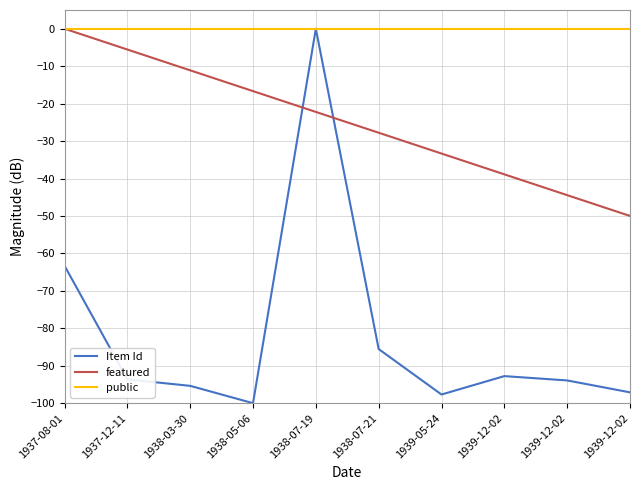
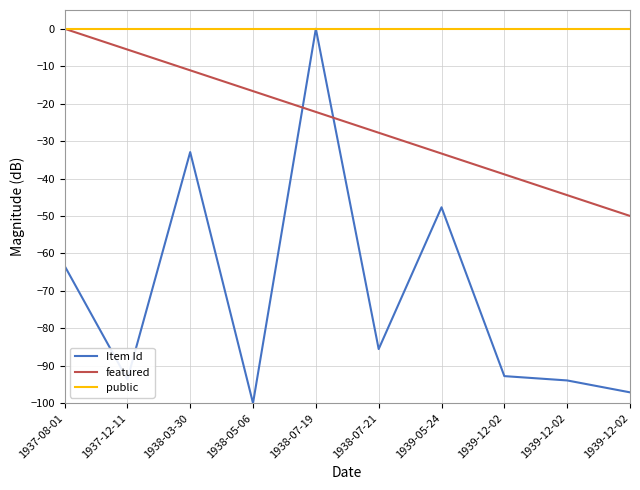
  {
    "Item Id": {
      "1937-08-01": -63,
-     "1938-03-30": -95,
+     "1938-03-30": -33,
      "1938-05-06": -100,
      "1938-07-21": -86,
-     "1939-05-24": -98
+     "1939-05-24": -48
    },
    "featured": {
      "1937-12-11": -6,
      "1938-03-30": -11,
      "1938-05-06": -17,
      "1938-07-19": -22,
      "1938-07-21": -28,
      "1939-05-24": -33
    },
    "public": {
      "1937-12-11": 0,
      "1938-03-30": 0,
      "1938-05-06": 0,
      "1938-07-21": 0,
      "1939-05-24": 0
    }
  }
